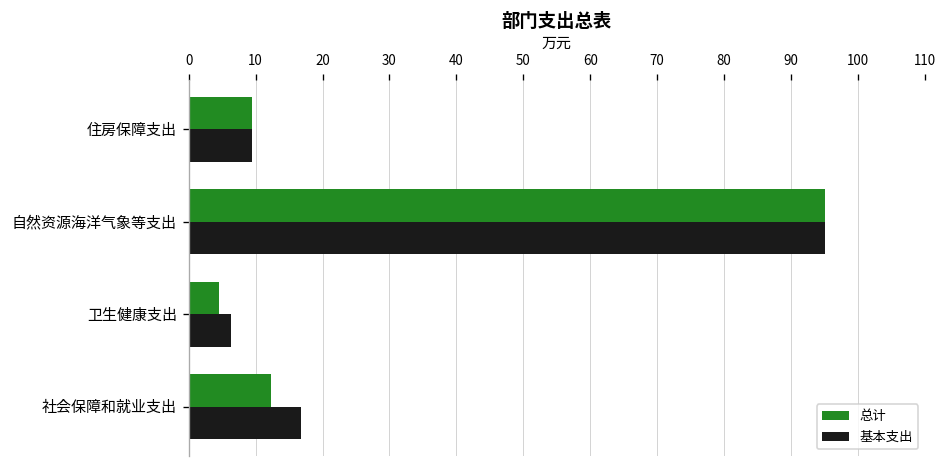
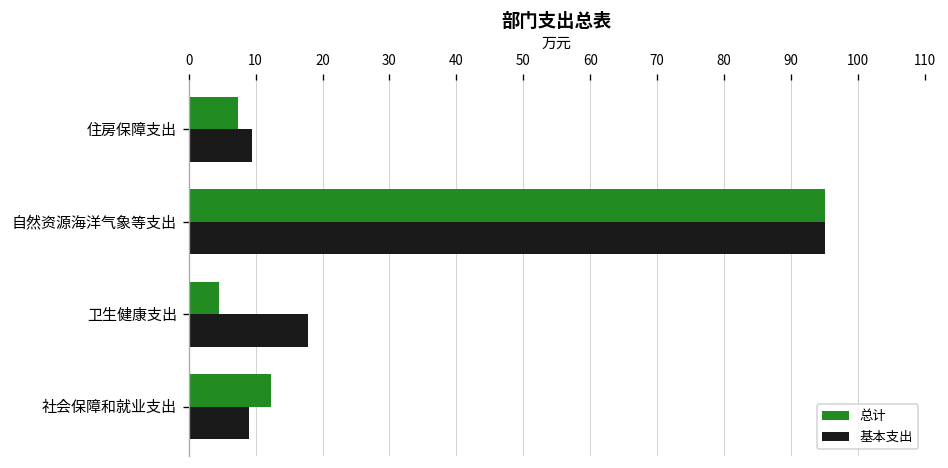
  {
    "总计": {
-     "住房保障支出": 9,
+     "住房保障支出": 7,
      "自然资源海洋气象等支出": 95,
      "卫生健康支出": 5,
      "社会保障和就业支出": 12
    },
    "基本支出": {
      "住房保障支出": 9,
      "自然资源海洋气象等支出": 95,
-     "卫生健康支出": 6,
-     "社会保障和就业支出": 17
+     "卫生健康支出": 18,
+     "社会保障和就业支出": 9
    }
  }
